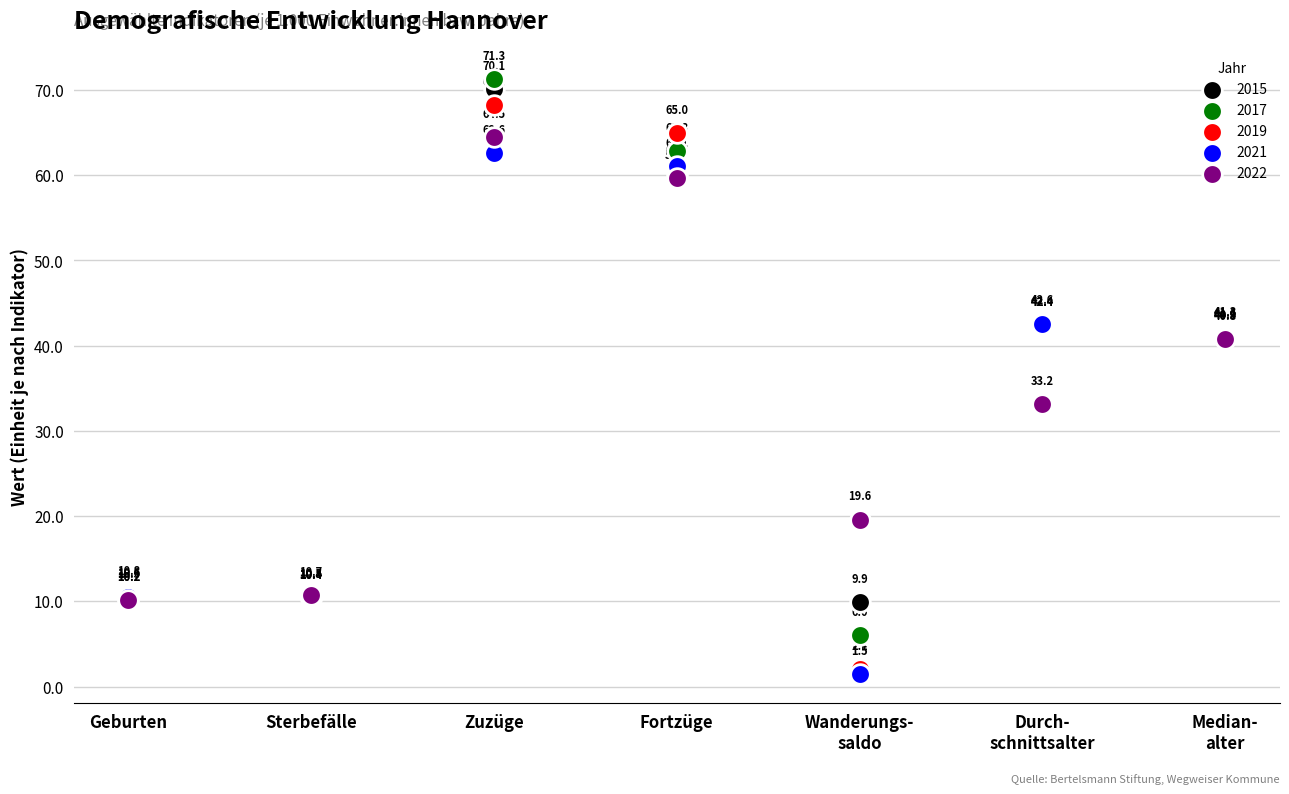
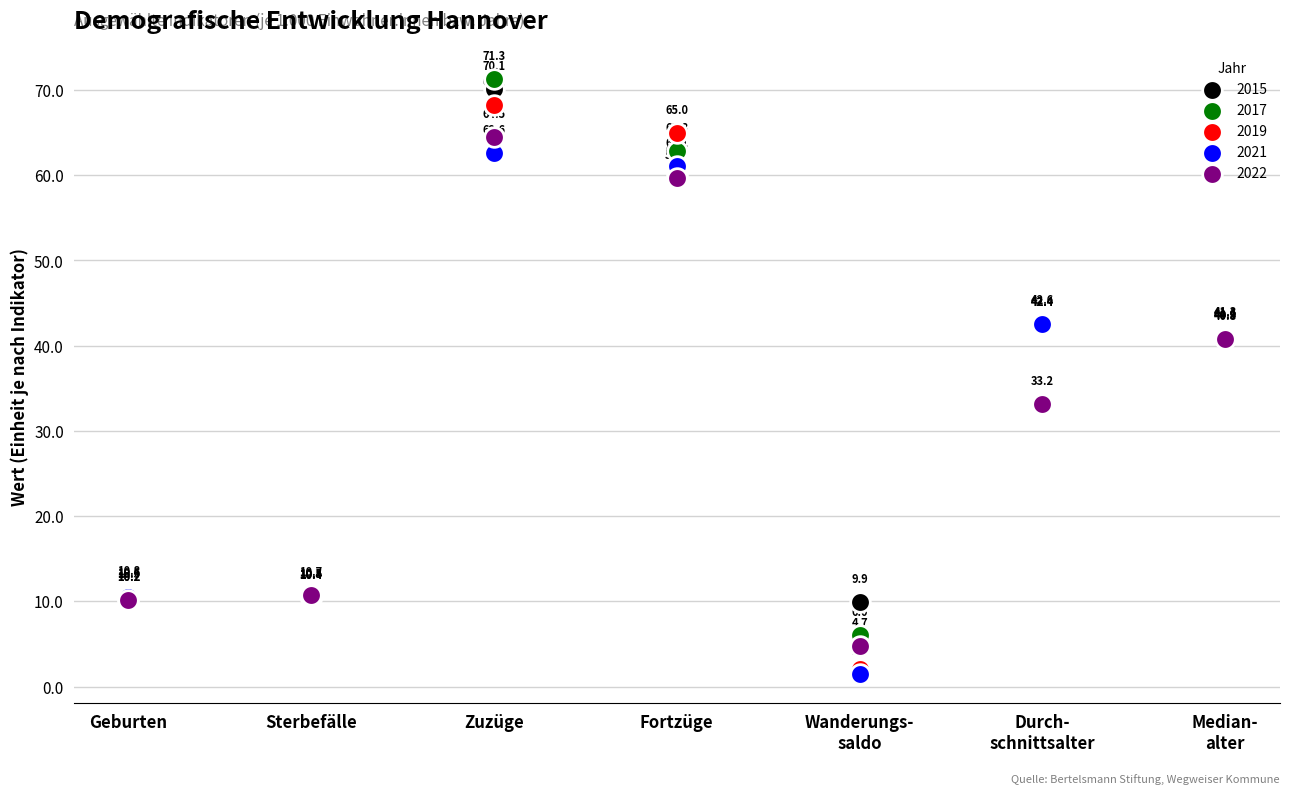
  {
    "2022": {
-     "Wanderungs- saldo": 19.6
+     "Wanderungs- saldo": 4.7
    }
  }
